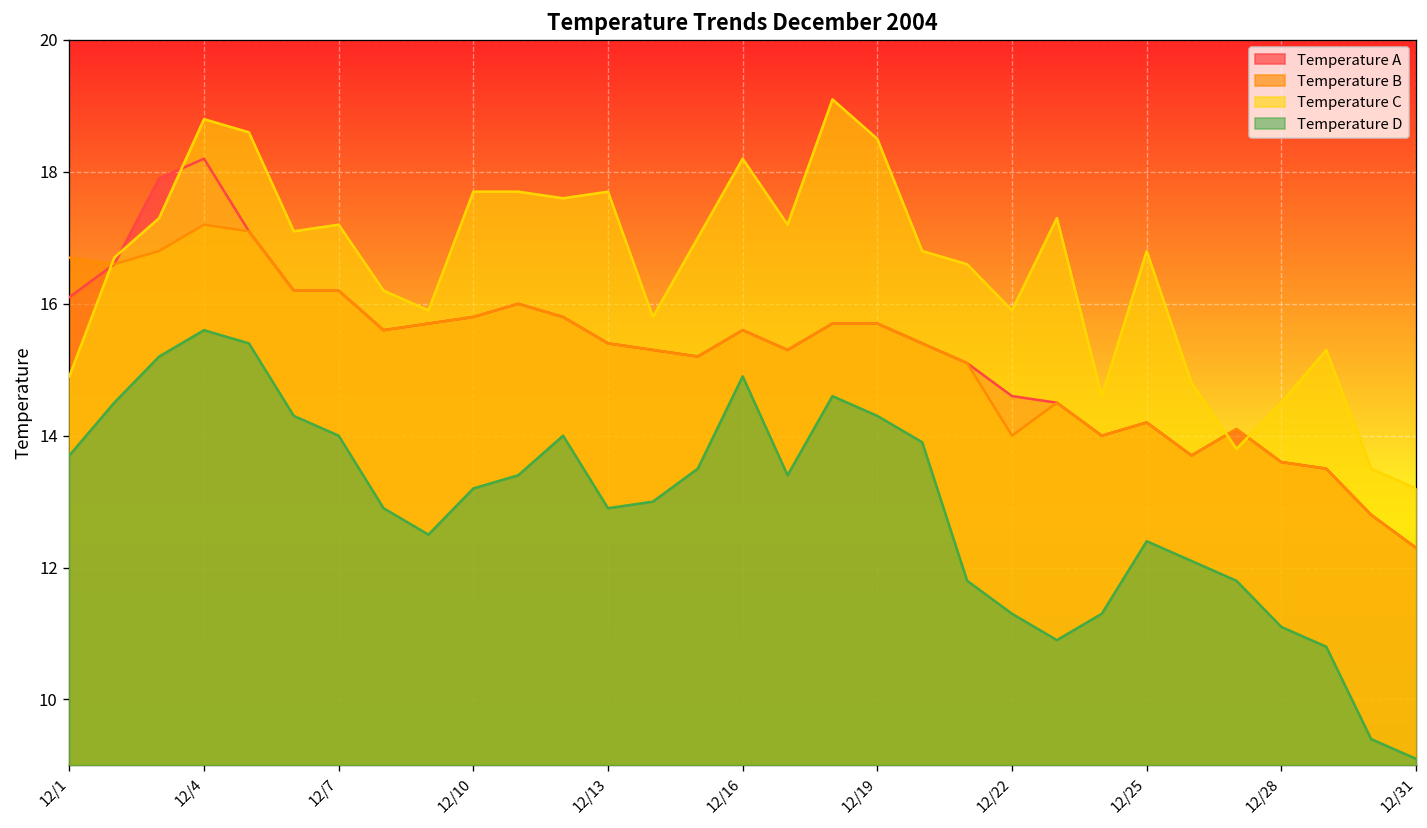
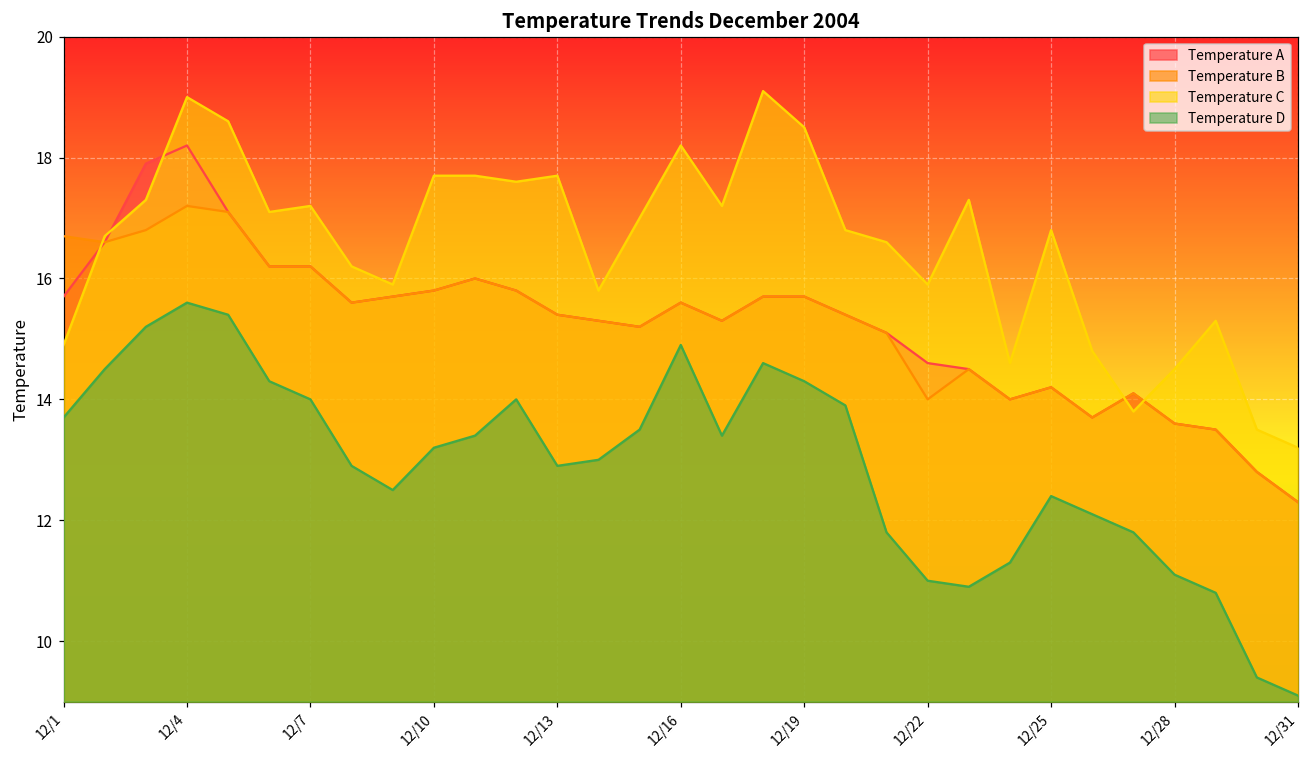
  {
    "Temperature A": {
-     "12/1": 16.1,
+     "12/1": 15.7,
      "12/4": 18.2,
      "12/22": 14.6
    },
    "Temperature B": {
      "12/1": 16.7,
      "12/4": 17.2,
      "12/22": 14.0
    },
    "Temperature C": {
      "12/1": 14.9,
-     "12/4": 18.8,
+     "12/4": 19.0,
      "12/7": 17.2,
      "12/10": 17.7,
      "12/13": 17.7,
      "12/16": 18.2,
      "12/19": 18.5,
      "12/22": 15.9,
      "12/25": 16.8,
      "12/28": 14.5,
      "12/31": 13.2
    },
    "Temperature D": {
      "12/1": 13.7,
      "12/4": 15.6,
      "12/7": 14.0,
      "12/10": 13.2,
      "12/13": 12.9,
      "12/16": 14.9,
      "12/19": 14.3,
-     "12/22": 11.3,
+     "12/22": 11.0,
      "12/25": 12.4,
      "12/28": 11.1,
      "12/31": 9.1
    }
  }
